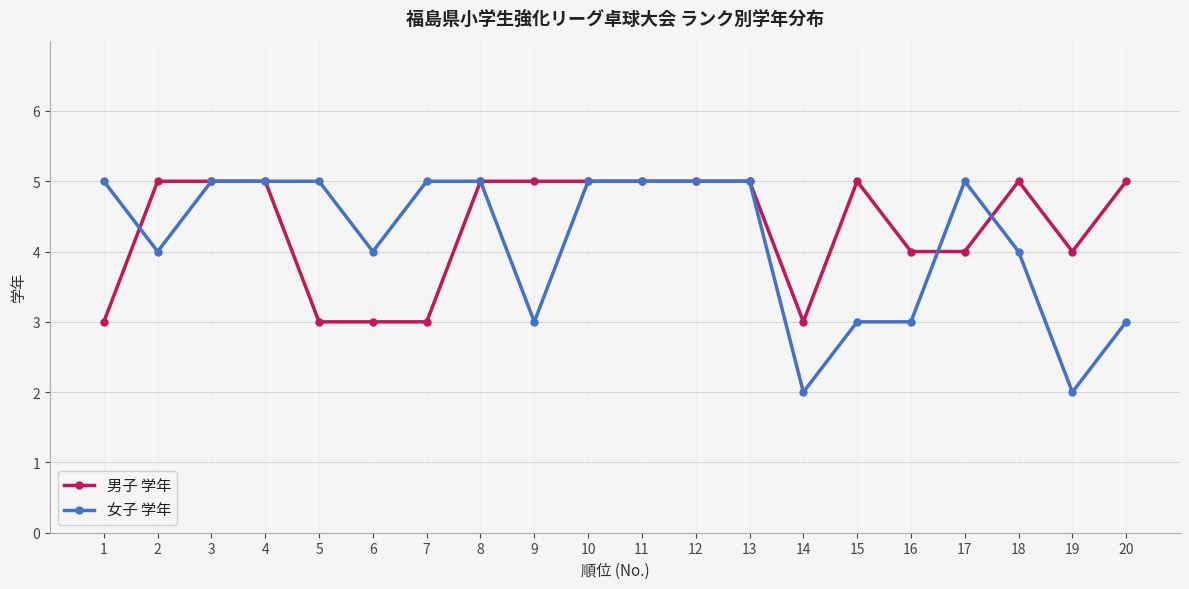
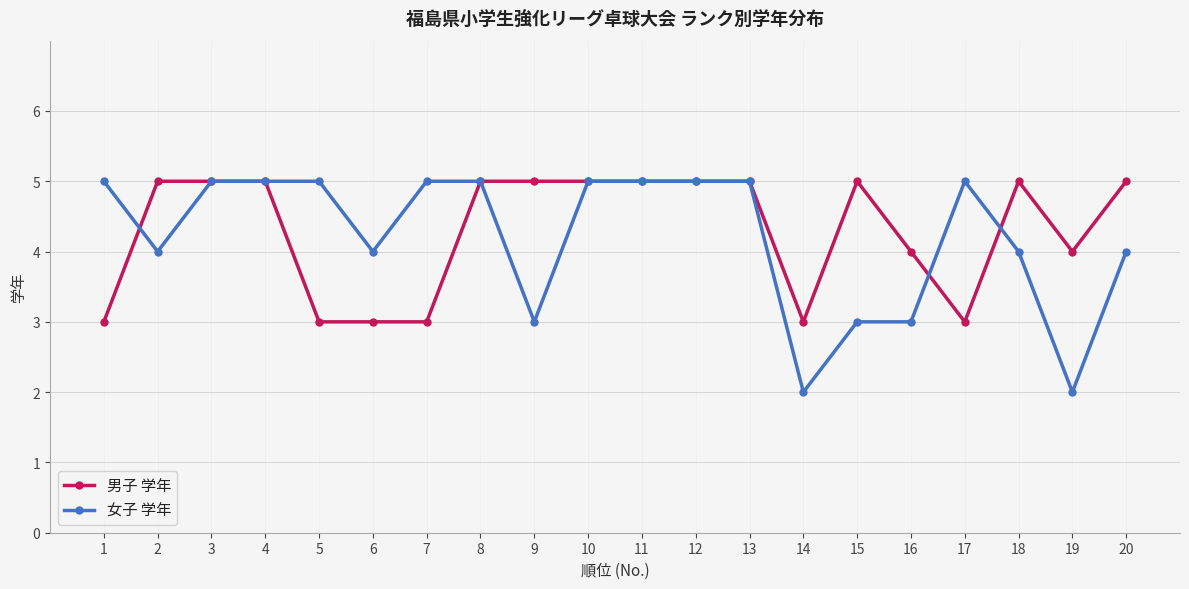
  {
    "男子 学年": {
      "1": 3,
      "2": 5,
      "5": 3,
      "6": 3,
      "7": 3,
      "9": 5,
      "14": 3,
      "15": 5,
      "16": 4,
-     "17": 4,
+     "17": 3,
      "18": 5,
      "19": 4,
      "20": 5
    },
    "女子 学年": {
      "1": 5,
      "2": 4,
      "5": 5,
      "6": 4,
      "7": 5,
      "9": 3,
      "14": 2,
      "15": 3,
      "16": 3,
      "17": 5,
      "18": 4,
      "19": 2,
-     "20": 3
+     "20": 4
    }
  }
